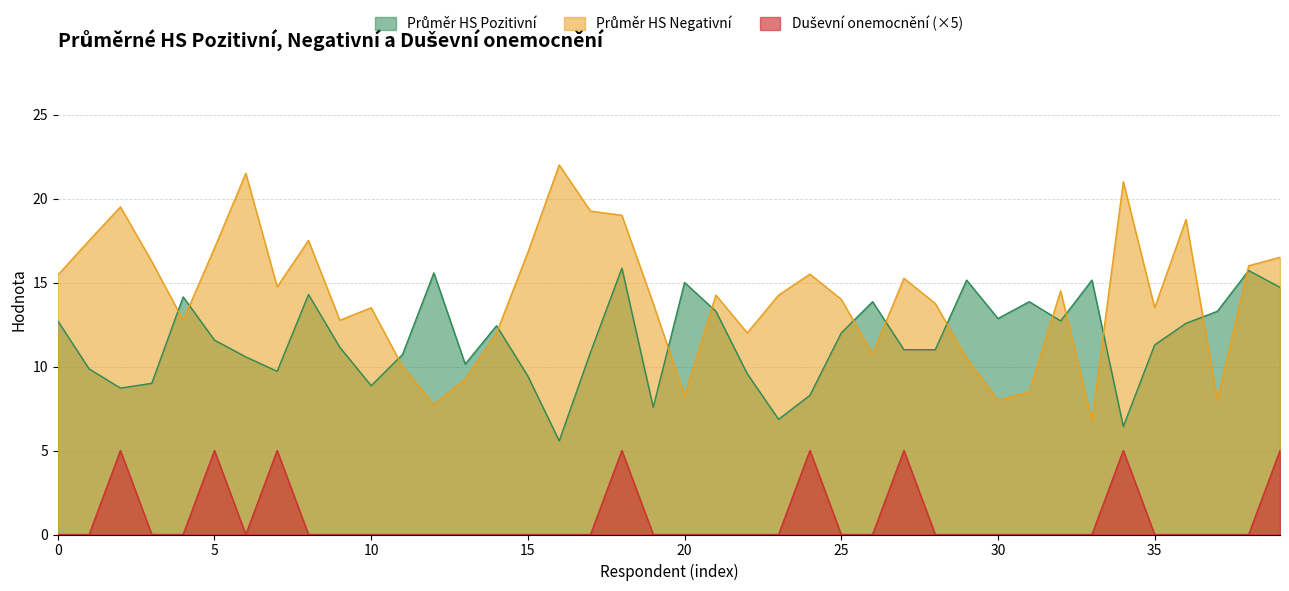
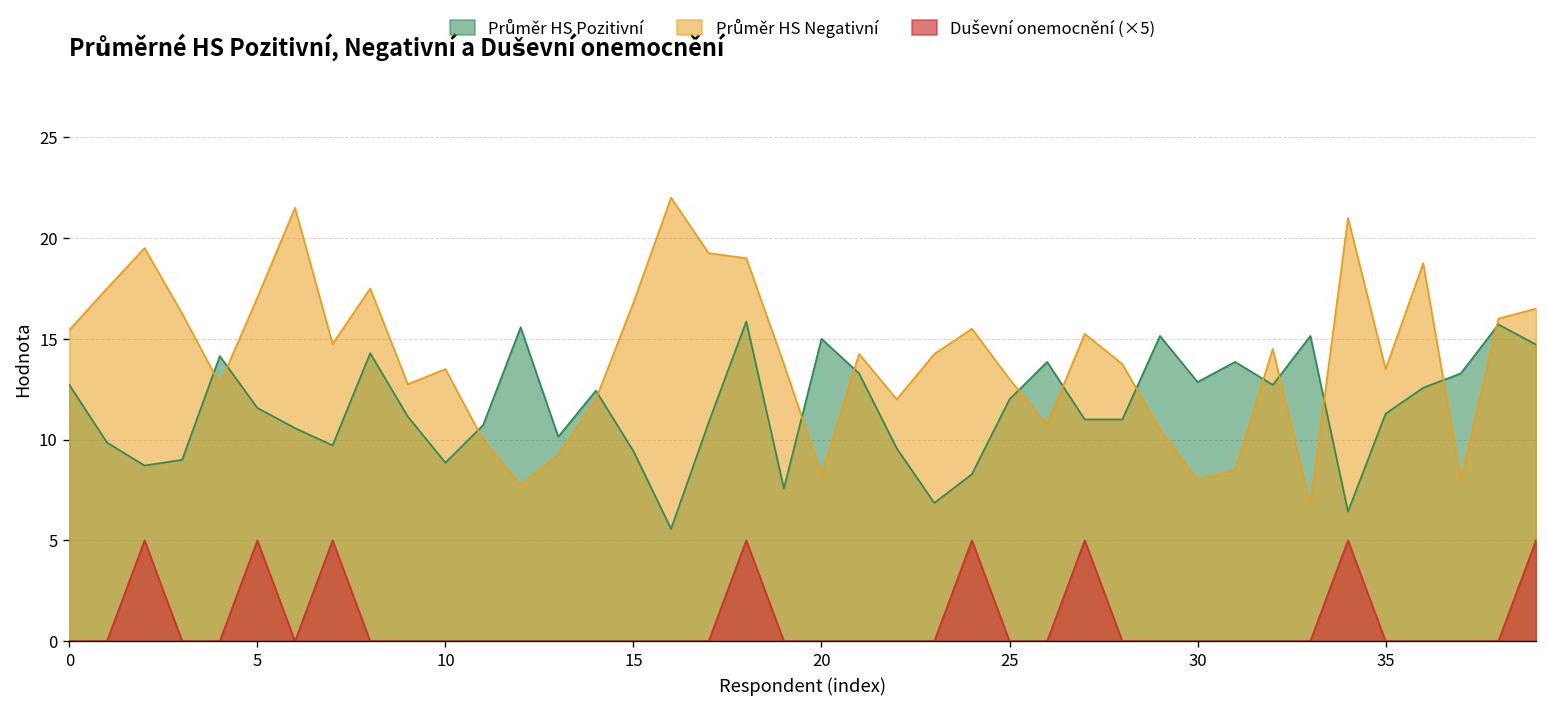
  {
    "Průměr HS Pozitivní": {
      "0": 12.7,
      "5": 11.6,
      "10": 9,
      "15": 9.4,
      "20": 15,
      "25": 12,
      "30": 13,
      "35": 11.3
    },
    "Průměr HS Negativní": {
      "0": 15.4,
      "5": 17,
      "10": 13.5,
      "15": 16.8,
      "20": 8.3,
-     "25": 14,
+     "25": 13,
      "30": 8,
      "35": 13.5
    },
    "Duševní onemocnění (×5)": {
      "0": 0,
      "5": 5,
      "10": 0,
      "15": 0,
      "20": 0,
      "25": 0,
      "30": 0,
      "35": 0
    }
  }
